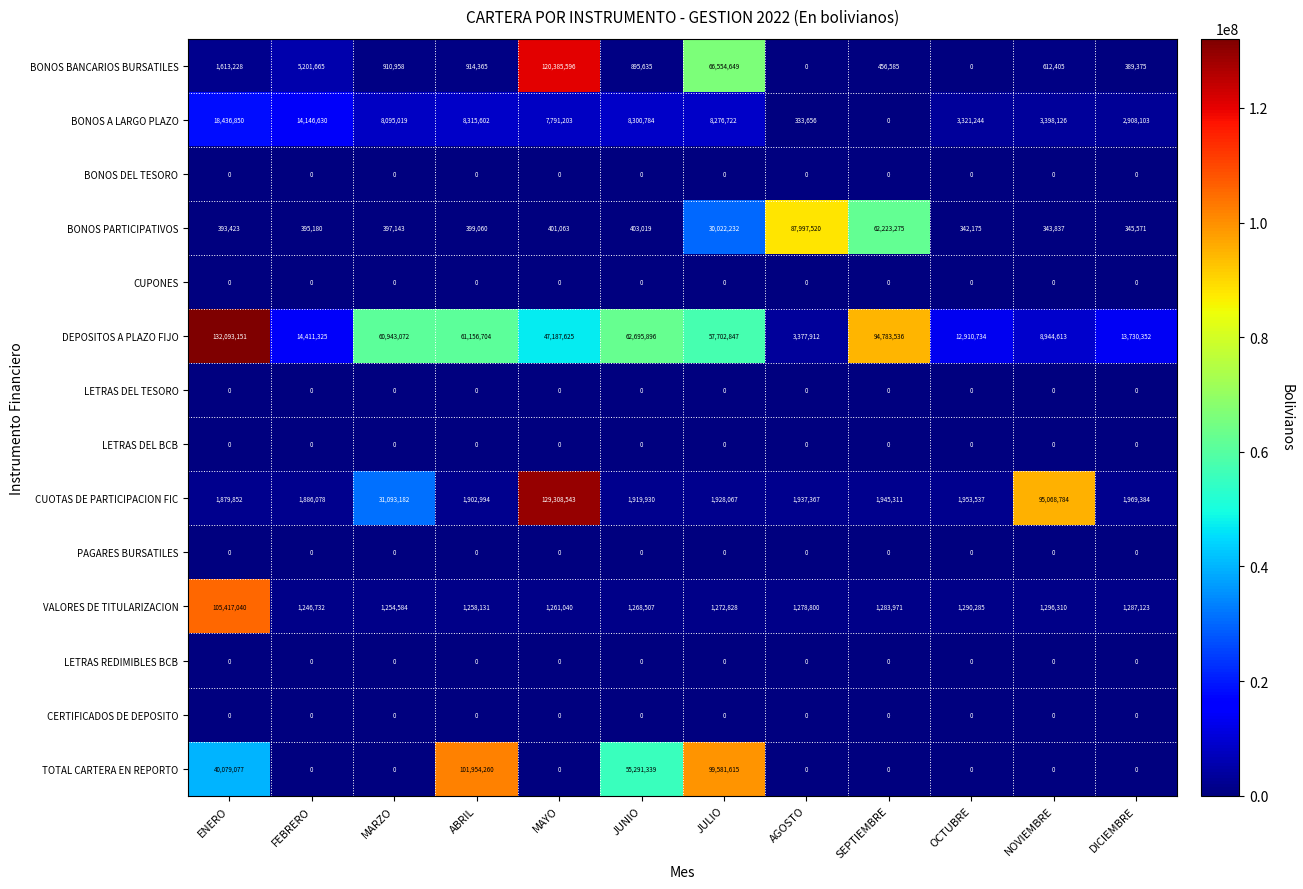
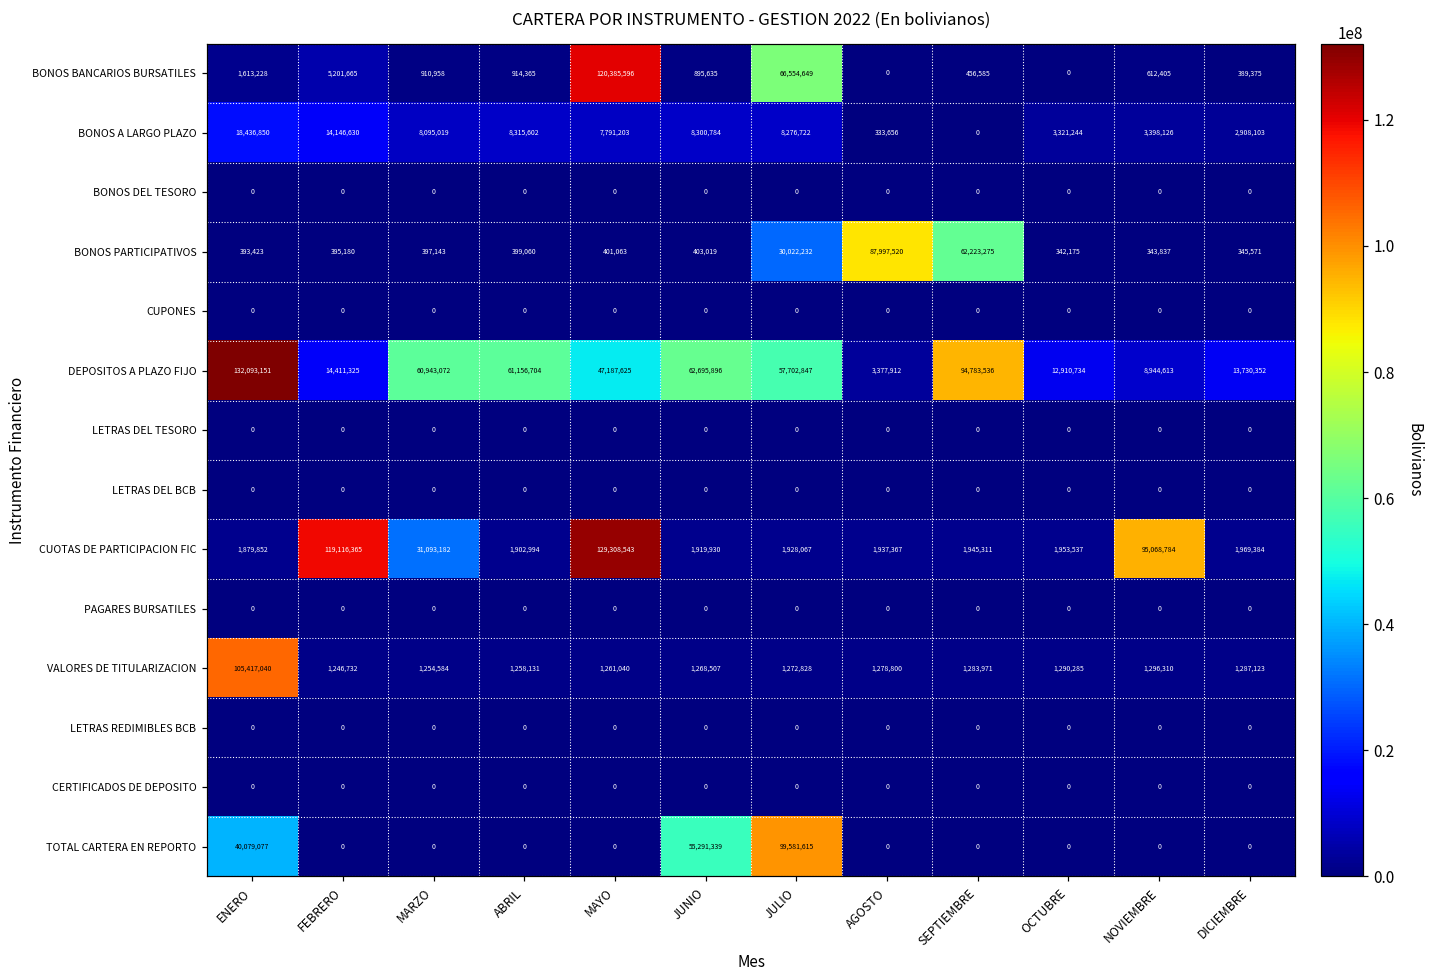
  {
    "BONOS BANCARIOS BURSATILES": {
      "ENERO": "1,613,228",
      "FEBRERO": "5,201,665",
      "MARZO": "910,958",
      "ABRIL": "914,365",
      "MAYO": "120,385,596",
      "JUNIO": "895,635",
      "JULIO": "66,554,649",
      "AGOSTO": "0",
      "SEPTIEMBRE": "456,585",
      "OCTUBRE": "0",
      "NOVIEMBRE": "612,405",
      "DICIEMBRE": "389,375"
    },
    "BONOS A LARGO PLAZO": {
      "ENERO": "18,436,850",
      "FEBRERO": "14,146,630",
      "MARZO": "8,095,019",
      "ABRIL": "8,315,602",
      "MAYO": "7,791,203",
      "JUNIO": "8,300,784",
      "JULIO": "8,276,722",
      "AGOSTO": "333,656",
      "SEPTIEMBRE": "0",
      "OCTUBRE": "3,321,244",
      "NOVIEMBRE": "3,398,126",
      "DICIEMBRE": "2,908,103"
    },
    "BONOS DEL TESORO": {
      "ENERO": "0",
      "FEBRERO": "0",
      "MARZO": "0",
      "ABRIL": "0",
      "MAYO": "0",
      "JUNIO": "0",
      "JULIO": "0",
      "AGOSTO": "0",
      "SEPTIEMBRE": "0",
      "OCTUBRE": "0",
      "NOVIEMBRE": "0",
      "DICIEMBRE": "0"
    },
    "BONOS PARTICIPATIVOS": {
      "ENERO": "393,423",
      "FEBRERO": "395,180",
      "MARZO": "397,143",
      "ABRIL": "399,060",
      "MAYO": "401,063",
      "JUNIO": "403,019",
      "JULIO": "30,022,232",
      "AGOSTO": "87,997,520",
      "SEPTIEMBRE": "62,223,275",
      "OCTUBRE": "342,175",
      "NOVIEMBRE": "343,837",
      "DICIEMBRE": "345,571"
    },
    "CUPONES": {
      "ENERO": "0",
      "FEBRERO": "0",
      "MARZO": "0",
      "ABRIL": "0",
      "MAYO": "0",
      "JUNIO": "0",
      "JULIO": "0",
      "AGOSTO": "0",
      "SEPTIEMBRE": "0",
      "OCTUBRE": "0",
      "NOVIEMBRE": "0",
      "DICIEMBRE": "0"
    },
    "DEPOSITOS A PLAZO FIJO": {
      "ENERO": "132,093,151",
      "FEBRERO": "14,411,325",
      "MARZO": "60,943,072",
      "ABRIL": "61,156,704",
      "MAYO": "47,187,625",
      "JUNIO": "62,695,896",
      "JULIO": "57,702,847",
      "AGOSTO": "3,377,912",
      "SEPTIEMBRE": "94,783,536",
      "OCTUBRE": "12,910,734",
      "NOVIEMBRE": "8,944,613",
      "DICIEMBRE": "13,730,352"
    },
    "LETRAS DEL TESORO": {
      "ENERO": "0",
      "FEBRERO": "0",
      "MARZO": "0",
      "ABRIL": "0",
      "MAYO": "0",
      "JUNIO": "0",
      "JULIO": "0",
      "AGOSTO": "0",
      "SEPTIEMBRE": "0",
      "OCTUBRE": "0",
      "NOVIEMBRE": "0",
      "DICIEMBRE": "0"
    },
    "LETRAS DEL BCB": {
      "ENERO": "0",
      "FEBRERO": "0",
      "MARZO": "0",
      "ABRIL": "0",
      "MAYO": "0",
      "JUNIO": "0",
      "JULIO": "0",
      "AGOSTO": "0",
      "SEPTIEMBRE": "0",
      "OCTUBRE": "0",
      "NOVIEMBRE": "0",
      "DICIEMBRE": "0"
    },
    "CUOTAS DE PARTICIPACION FIC": {
      "ENERO": "1,879,852",
-     "FEBRERO": "1,886,078",
+     "FEBRERO": "119,116,365",
      "MARZO": "31,093,182",
      "ABRIL": "1,902,994",
      "MAYO": "129,308,543",
      "JUNIO": "1,919,930",
      "JULIO": "1,928,067",
      "AGOSTO": "1,937,367",
      "SEPTIEMBRE": "1,945,311",
      "OCTUBRE": "1,953,537",
      "NOVIEMBRE": "95,068,784",
      "DICIEMBRE": "1,969,384"
    },
    "PAGARES BURSATILES": {
      "ENERO": "0",
      "FEBRERO": "0",
      "MARZO": "0",
      "ABRIL": "0",
      "MAYO": "0",
      "JUNIO": "0",
      "JULIO": "0",
      "AGOSTO": "0",
      "SEPTIEMBRE": "0",
      "OCTUBRE": "0",
      "NOVIEMBRE": "0",
      "DICIEMBRE": "0"
    },
    "VALORES DE TITULARIZACION": {
      "ENERO": "105,417,040",
      "FEBRERO": "1,246,732",
      "MARZO": "1,254,584",
      "ABRIL": "1,258,131",
      "MAYO": "1,261,040",
      "JUNIO": "1,268,507",
      "JULIO": "1,272,828",
      "AGOSTO": "1,278,800",
      "SEPTIEMBRE": "1,283,971",
      "OCTUBRE": "1,290,285",
      "NOVIEMBRE": "1,296,310",
      "DICIEMBRE": "1,287,123"
    },
    "LETRAS REDIMIBLES BCB": {
      "ENERO": "0",
      "FEBRERO": "0",
      "MARZO": "0",
      "ABRIL": "0",
      "MAYO": "0",
      "JUNIO": "0",
      "JULIO": "0",
      "AGOSTO": "0",
      "SEPTIEMBRE": "0",
      "OCTUBRE": "0",
      "NOVIEMBRE": "0",
      "DICIEMBRE": "0"
    },
    "CERTIFICADOS DE DEPOSITO": {
      "ENERO": "0",
      "FEBRERO": "0",
      "MARZO": "0",
      "ABRIL": "0",
      "MAYO": "0",
      "JUNIO": "0",
      "JULIO": "0",
      "AGOSTO": "0",
      "SEPTIEMBRE": "0",
      "OCTUBRE": "0",
      "NOVIEMBRE": "0",
      "DICIEMBRE": "0"
    },
    "TOTAL CARTERA EN REPORTO": {
      "ENERO": "40,079,077",
      "FEBRERO": "0",
      "MARZO": "0",
-     "ABRIL": "101,954,260",
+     "ABRIL": "0",
      "MAYO": "0",
      "JUNIO": "55,291,339",
      "JULIO": "99,581,615",
      "AGOSTO": "0",
      "SEPTIEMBRE": "0",
      "OCTUBRE": "0",
      "NOVIEMBRE": "0",
      "DICIEMBRE": "0"
    }
  }
